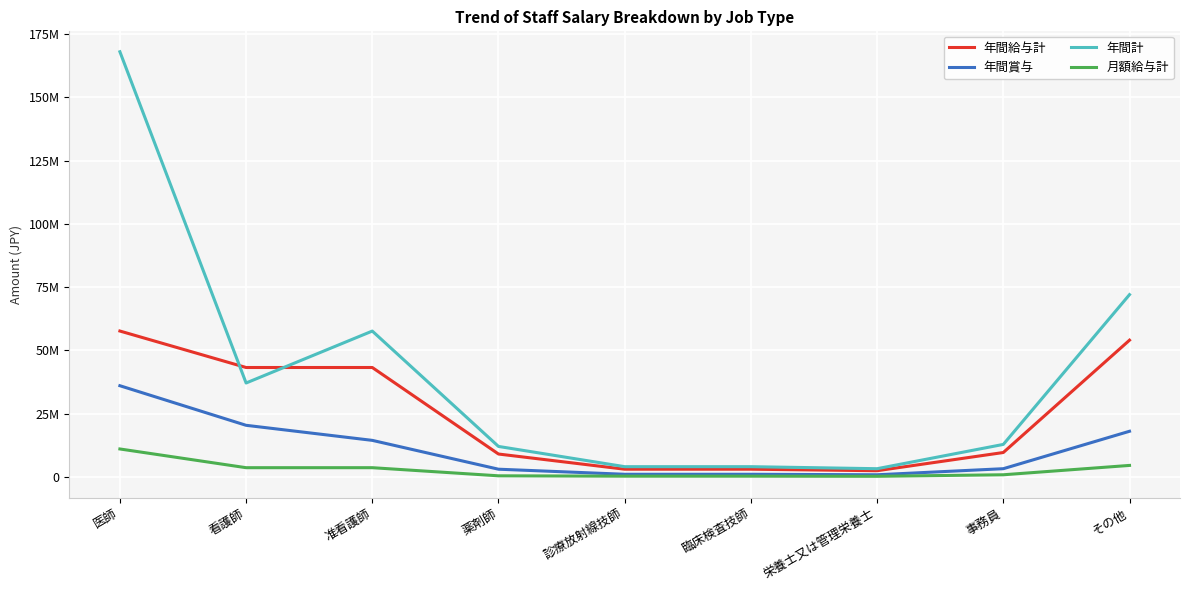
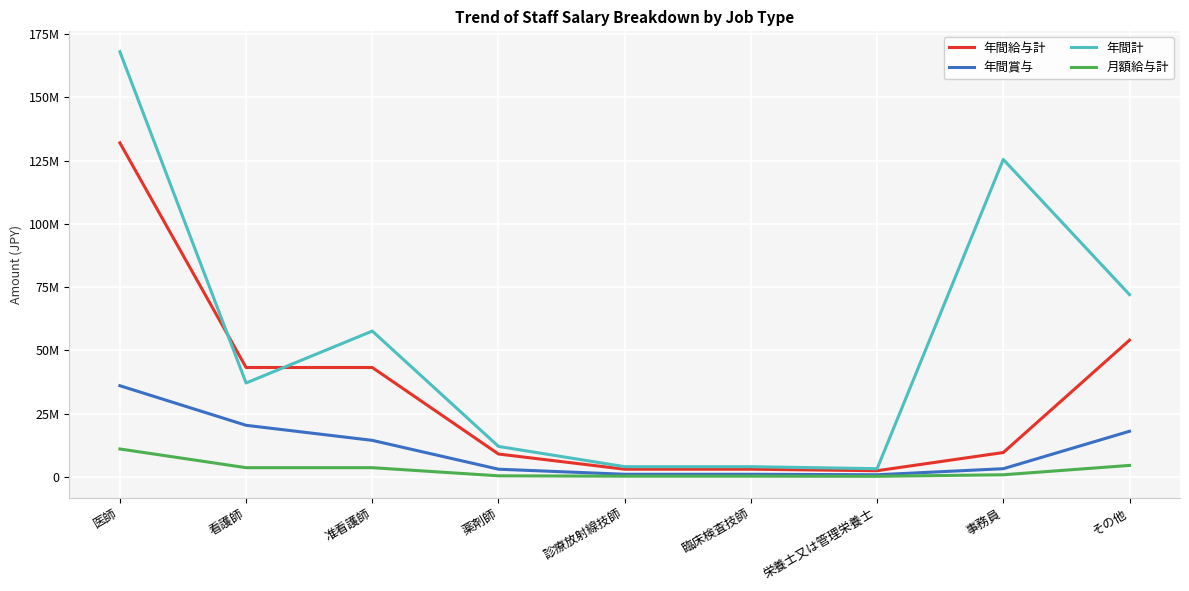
  {
    "年間給与計": {
-     "医師": 58000000,
+     "医師": 132000000,
      "看護師": 43000000,
      "准看護師": 43000000,
      "薬剤師": 9000000,
      "診療放射線技師": 3000000,
      "臨床検査技師": 3000000,
      "事務員": 10000000,
      "その他": 54000000
    },
    "年間賞与": {
      "医師": 36000000,
      "看護師": 20000000,
      "准看護師": 14000000,
      "薬剤師": 3000000,
      "事務員": 3000000,
      "その他": 18000000
    },
    "年間計": {
      "医師": 168000000,
      "看護師": 37000000,
      "准看護師": 58000000,
      "薬剤師": 12000000,
      "診療放射線技師": 4000000,
      "臨床検査技師": 4000000,
-     "事務員": 13000000,
+     "事務員": 125000000,
      "その他": 72000000
    },
    "月額給与計": {
      "医師": 11000000,
      "看護師": 4000000,
      "准看護師": 4000000,
      "薬剤師": 0,
      "事務員": 1000000,
      "その他": 5000000
    }
  }
